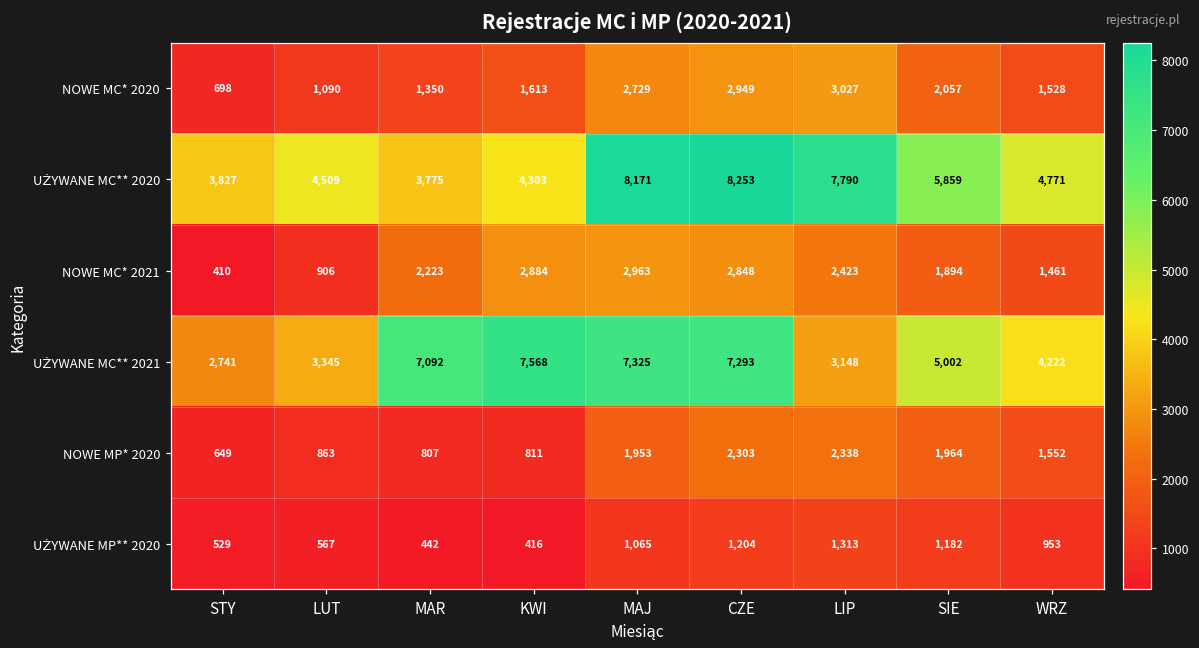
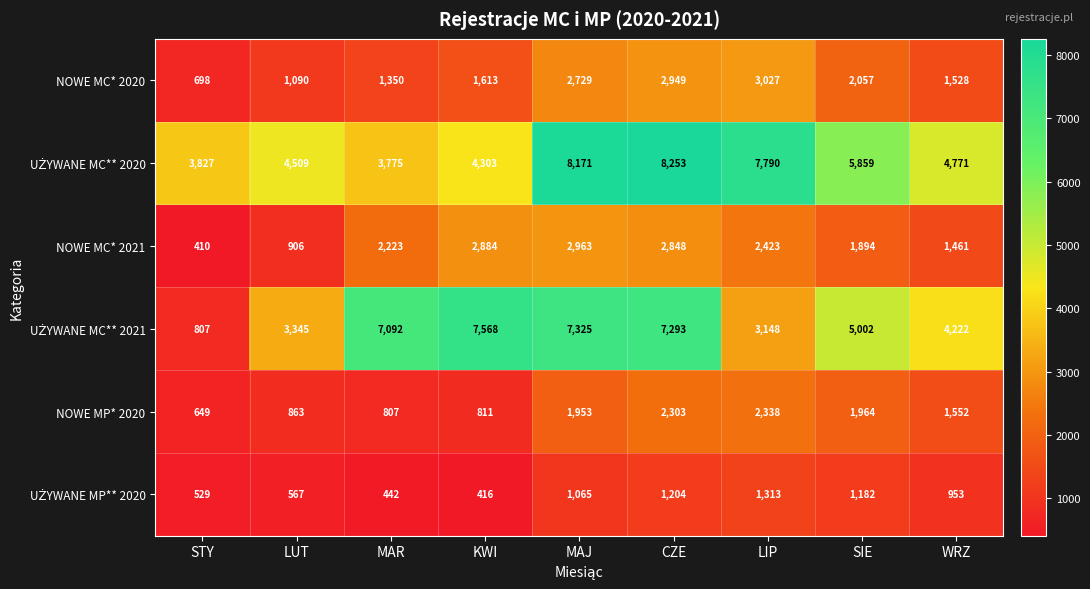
  {
    "NOWE MC* 2020": {
      "STY": "698",
      "LUT": "1,090",
      "MAR": "1,350",
      "KWI": "1,613",
      "MAJ": "2,729",
      "CZE": "2,949",
      "LIP": "3,027",
      "SIE": "2,057",
      "WRZ": "1,528"
    },
    "UŻYWANE MC** 2020": {
      "STY": "3,827",
      "LUT": "4,509",
      "MAR": "3,775",
      "KWI": "4,303",
      "MAJ": "8,171",
      "CZE": "8,253",
      "LIP": "7,790",
      "SIE": "5,859",
      "WRZ": "4,771"
    },
    "NOWE MC* 2021": {
      "STY": "410",
      "LUT": "906",
      "MAR": "2,223",
      "KWI": "2,884",
      "MAJ": "2,963",
      "CZE": "2,848",
      "LIP": "2,423",
      "SIE": "1,894",
      "WRZ": "1,461"
    },
    "UŻYWANE MC** 2021": {
-     "STY": "2,741",
+     "STY": "807",
      "LUT": "3,345",
      "MAR": "7,092",
      "KWI": "7,568",
      "MAJ": "7,325",
      "CZE": "7,293",
      "LIP": "3,148",
      "SIE": "5,002",
      "WRZ": "4,222"
    },
    "NOWE MP* 2020": {
      "STY": "649",
      "LUT": "863",
      "MAR": "807",
      "KWI": "811",
      "MAJ": "1,953",
      "CZE": "2,303",
      "LIP": "2,338",
      "SIE": "1,964",
      "WRZ": "1,552"
    },
    "UŻYWANE MP** 2020": {
      "STY": "529",
      "LUT": "567",
      "MAR": "442",
      "KWI": "416",
      "MAJ": "1,065",
      "CZE": "1,204",
      "LIP": "1,313",
      "SIE": "1,182",
      "WRZ": "953"
    }
  }
